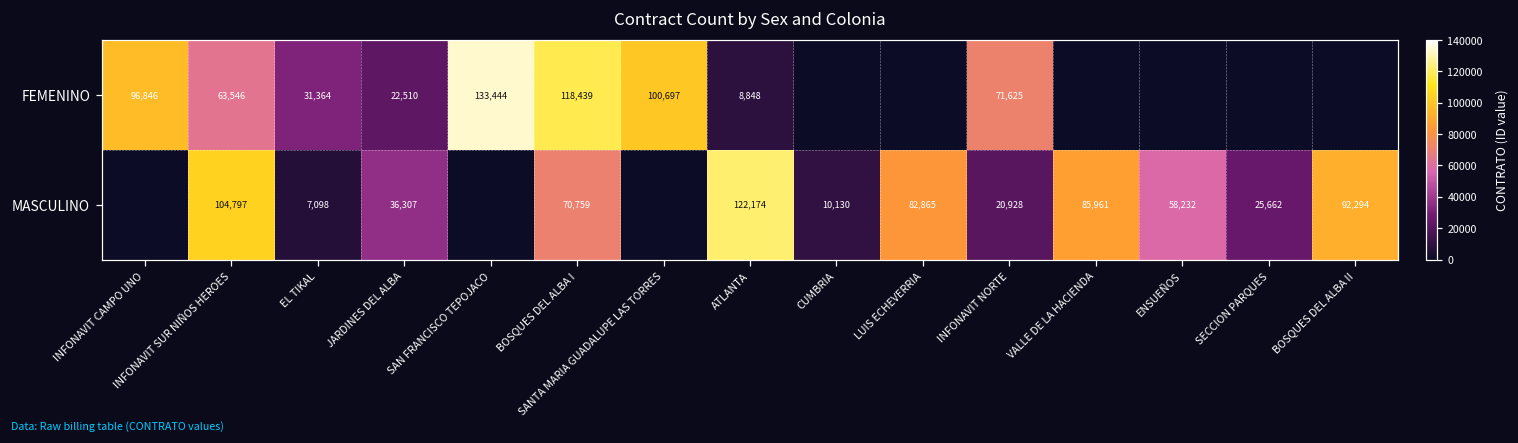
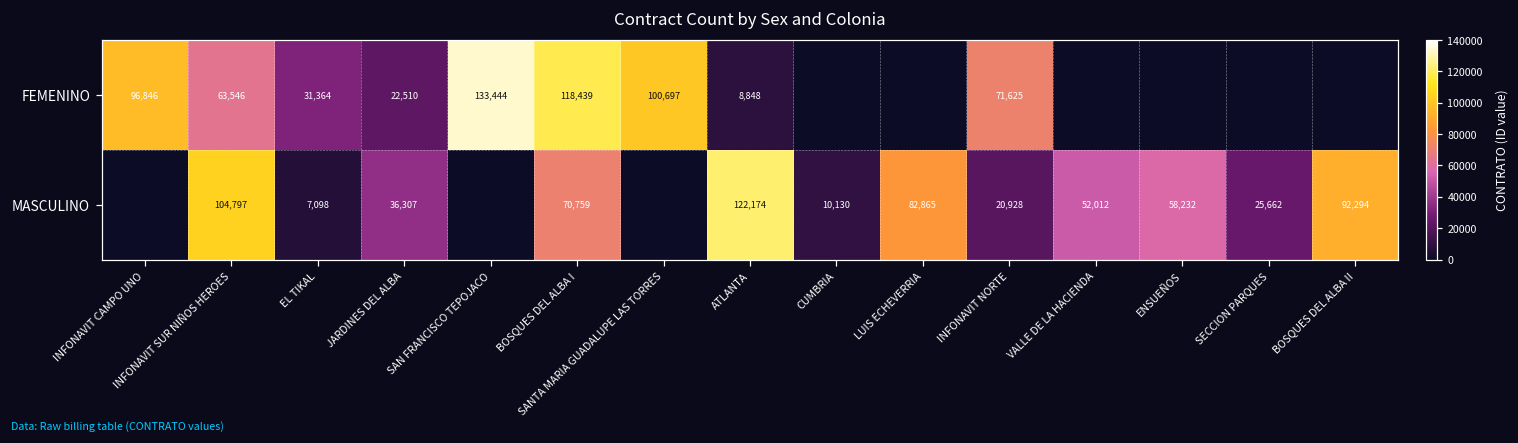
  {
    "FEMENINO": {
      "INFONAVIT CAMPO UNO": "96,846",
      "INFONAVIT SUR NIÑOS HEROES": "63,546",
      "EL TIKAL": "31,364",
      "JARDINES DEL ALBA": "22,510",
      "SAN FRANCISCO TEPOJACO": "133,444",
      "BOSQUES DEL ALBA I": "118,439",
      "SANTA MARIA GUADALUPE LAS TORRES": "100,697",
      "ATLANTA": "8,848",
      "INFONAVIT NORTE": "71,625"
    },
    "MASCULINO": {
      "INFONAVIT SUR NIÑOS HEROES": "104,797",
      "EL TIKAL": "7,098",
      "JARDINES DEL ALBA": "36,307",
      "BOSQUES DEL ALBA I": "70,759",
      "ATLANTA": "122,174",
      "CUMBRIA": "10,130",
      "LUIS ECHEVERRIA": "82,865",
      "INFONAVIT NORTE": "20,928",
-     "VALLE DE LA HACIENDA": "85,961",
+     "VALLE DE LA HACIENDA": "52,012",
      "ENSUEÑOS": "58,232",
      "SECCION PARQUES": "25,662",
      "BOSQUES DEL ALBA II": "92,294"
    }
  }
